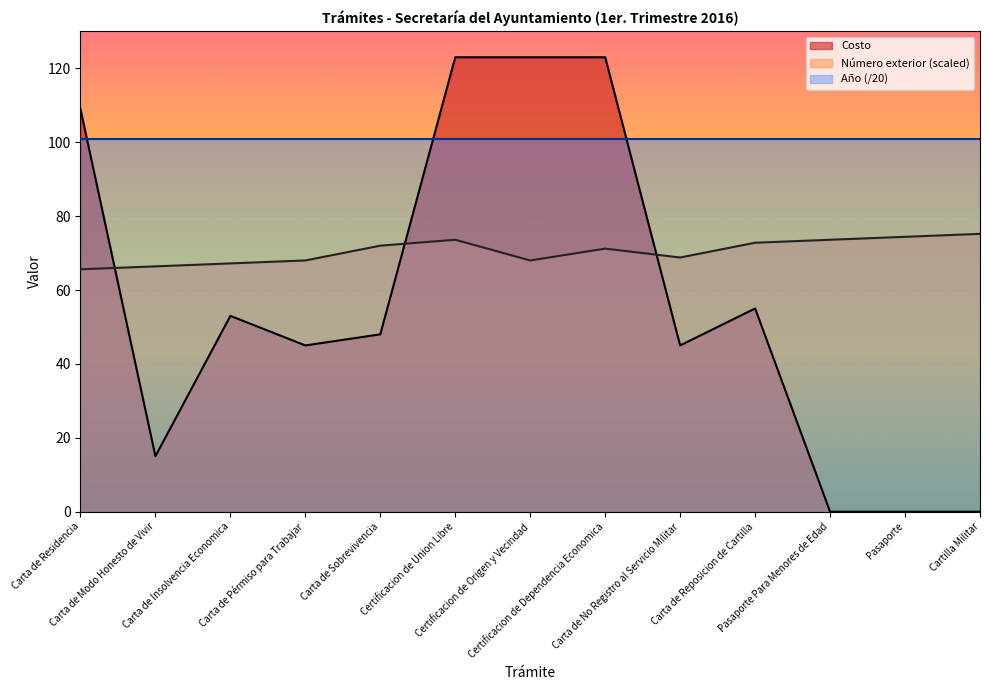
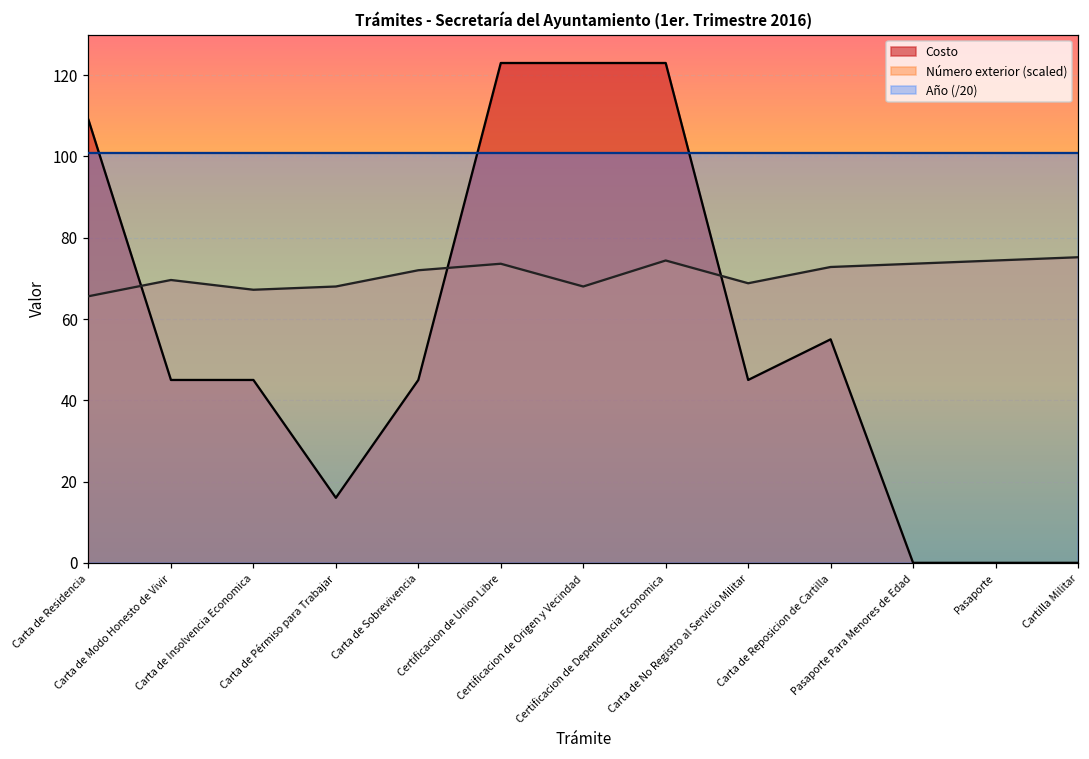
  {
    "Costo": {
      "Carta de Residencia": 109,
-     "Carta de Modo Honesto de Vivir": 15,
-     "Carta de Insolvencia Economica": 53,
-     "Carta de Pérmiso para Trabajar": 45,
-     "Carta de Sobrevivencia": 48,
+     "Carta de Modo Honesto de Vivir": 45,
+     "Carta de Insolvencia Economica": 45,
+     "Carta de Pérmiso para Trabajar": 16,
+     "Carta de Sobrevivencia": 45,
      "Certificacion de Union Libre": 123,
      "Certificacion de Origen y Vecindad": 123,
      "Certificacion de Dependencia Economica": 123,
      "Carta de No Registro al Servicio Militar": 45,
      "Carta de Reposicion de Cartilla": 55,
      "Pasaporte Para Menores de Edad": 0,
      "Pasaporte": 0,
      "Cartilla Militar": 0
    },
    "Número exterior (scaled)": {
      "Carta de Residencia": 66,
-     "Carta de Modo Honesto de Vivir": 66,
+     "Carta de Modo Honesto de Vivir": 70,
      "Carta de Insolvencia Economica": 67,
      "Carta de Pérmiso para Trabajar": 68,
      "Carta de Sobrevivencia": 72,
      "Certificacion de Union Libre": 74,
      "Certificacion de Origen y Vecindad": 68,
-     "Certificacion de Dependencia Economica": 71,
+     "Certificacion de Dependencia Economica": 74,
      "Carta de No Registro al Servicio Militar": 69,
      "Carta de Reposicion de Cartilla": 73,
      "Pasaporte Para Menores de Edad": 74,
      "Pasaporte": 74,
      "Cartilla Militar": 75
    },
    "Año (/20)": {
      "Carta de Residencia": 101,
      "Carta de Modo Honesto de Vivir": 101,
      "Carta de Insolvencia Economica": 101,
      "Carta de Pérmiso para Trabajar": 101,
      "Carta de Sobrevivencia": 101,
      "Certificacion de Union Libre": 101,
      "Certificacion de Origen y Vecindad": 101,
      "Certificacion de Dependencia Economica": 101,
      "Carta de No Registro al Servicio Militar": 101,
      "Carta de Reposicion de Cartilla": 101,
      "Pasaporte Para Menores de Edad": 101,
      "Pasaporte": 101,
      "Cartilla Militar": 101
    }
  }
